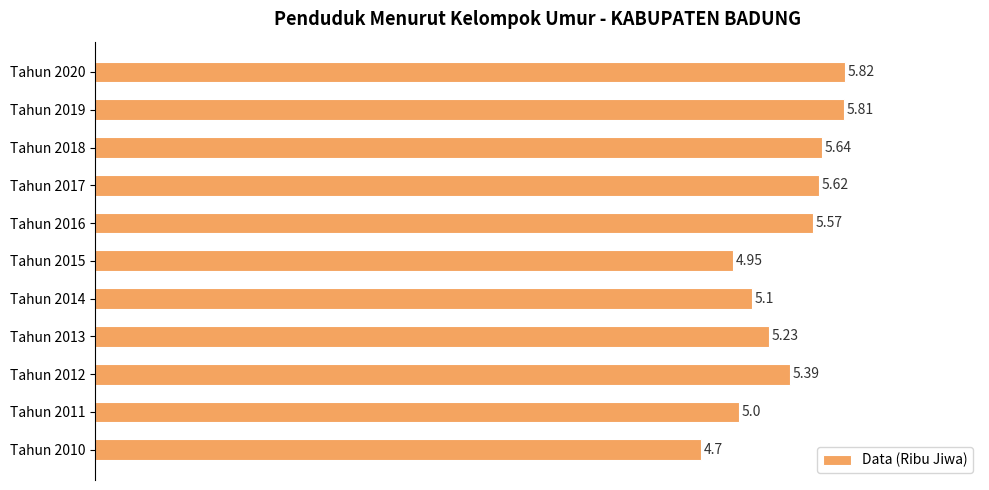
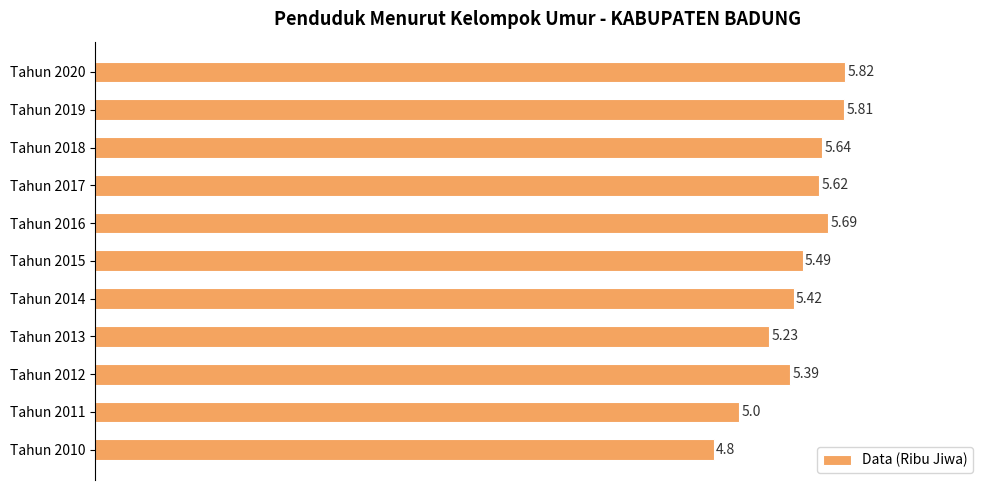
  {
    "Tahun 2020": 5.82,
    "Tahun 2019": 5.81,
    "Tahun 2018": 5.64,
    "Tahun 2017": 5.62,
-   "Tahun 2016": 5.57,
-   "Tahun 2015": 4.95,
-   "Tahun 2014": 5.1,
+   "Tahun 2016": 5.69,
+   "Tahun 2015": 5.49,
+   "Tahun 2014": 5.42,
    "Tahun 2013": 5.23,
    "Tahun 2012": 5.39,
    "Tahun 2011": 5.0,
-   "Tahun 2010": 4.7
+   "Tahun 2010": 4.8
  }
